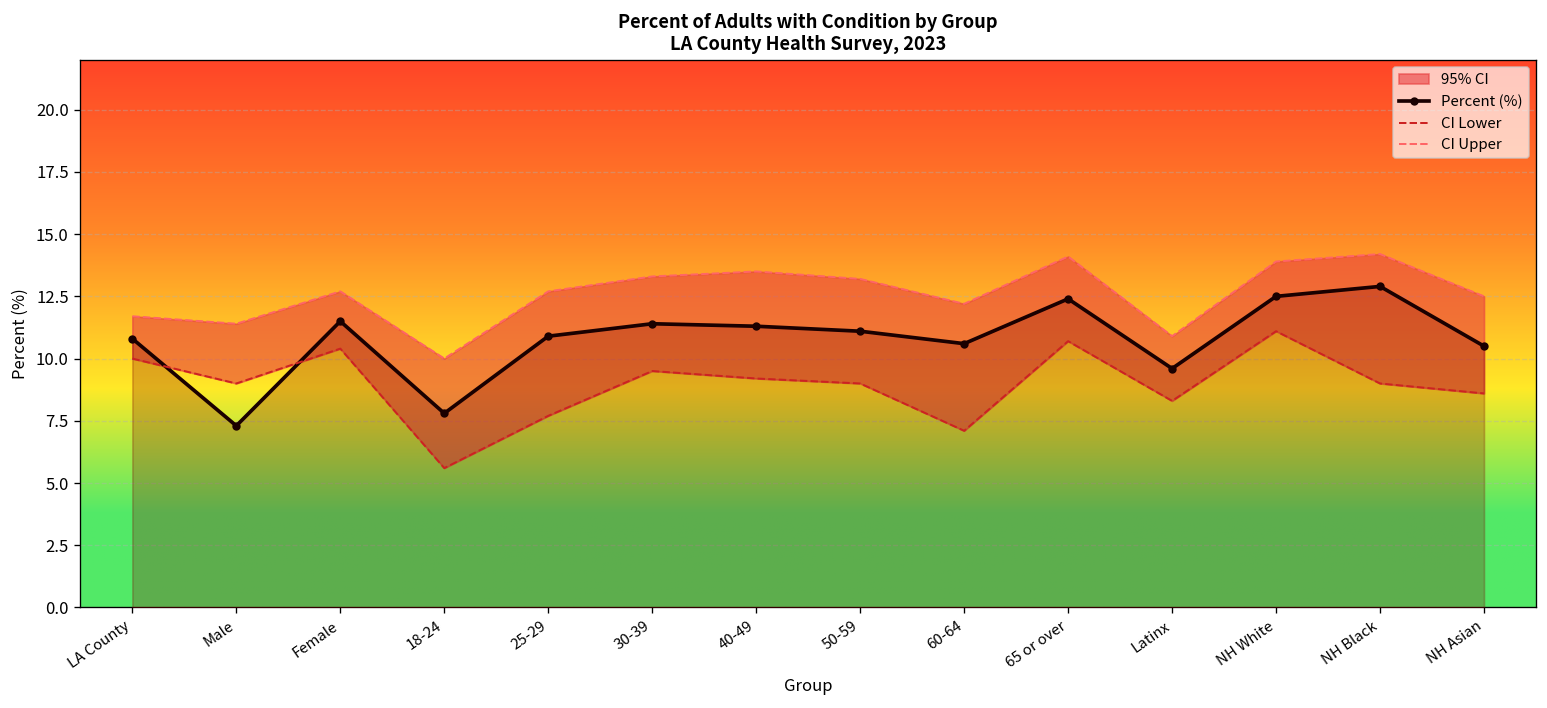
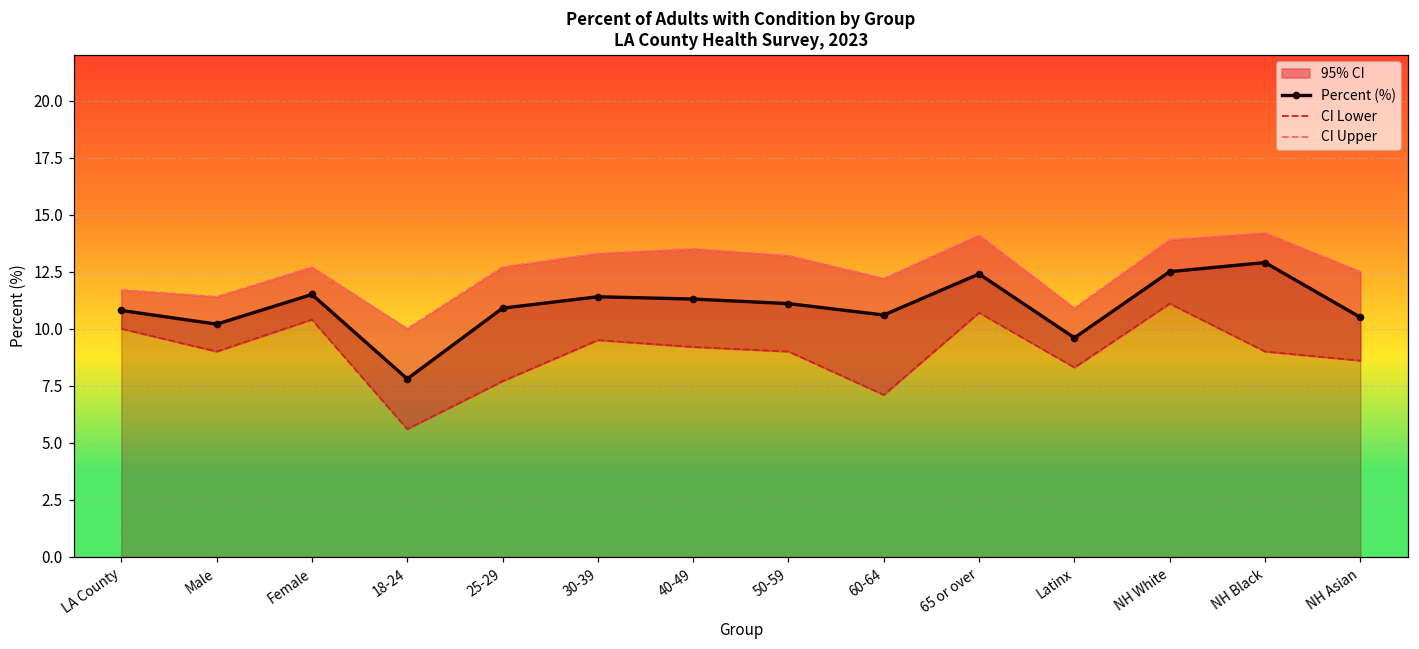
  {
    "Percent (%)": {
      "LA County": 10.8,
-     "Male": 7.3,
+     "Male": 10.2,
      "Female": 11.5,
      "18-24": 7.8,
      "25-29": 10.9,
      "30-39": 11.4,
      "40-49": 11.3,
      "50-59": 11.1,
      "60-64": 10.6,
      "65 or over": 12.4,
      "Latinx": 9.6,
      "NH White": 12.5,
      "NH Black": 12.9,
      "NH Asian": 10.5
    }
  }
